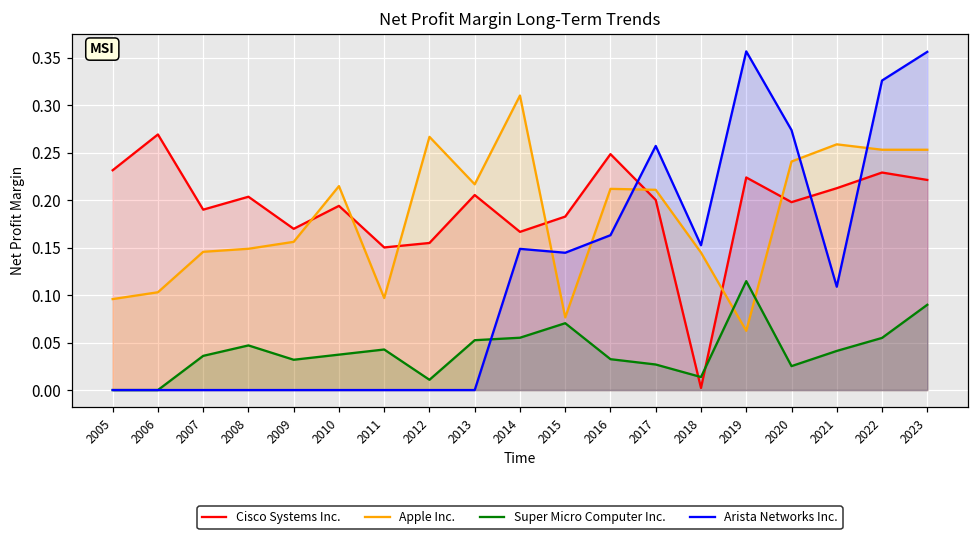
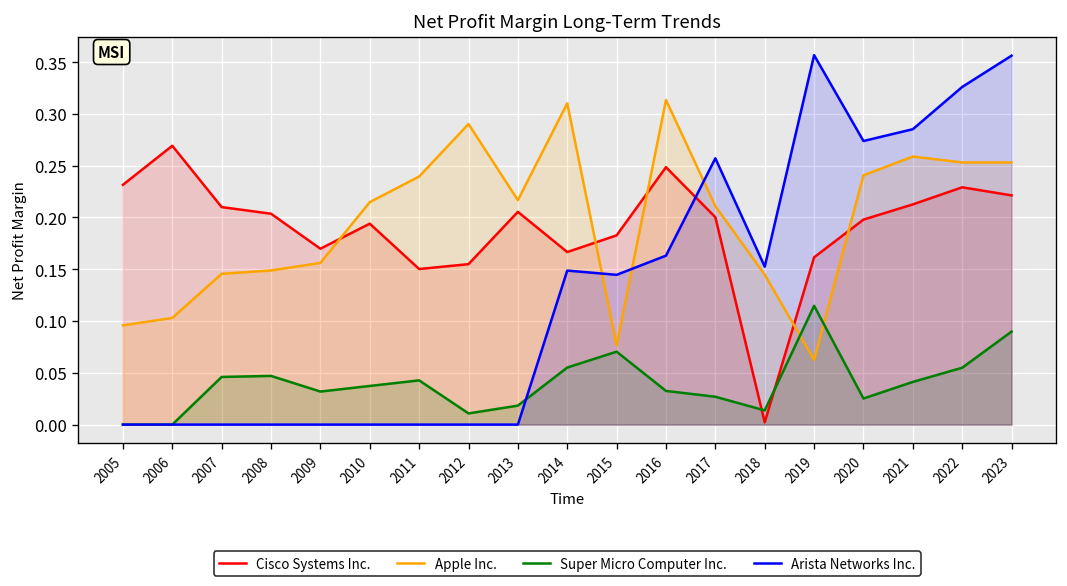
  {
    "Cisco Systems Inc.": {
      "2005": 0.23,
      "2006": 0.27,
-     "2007": 0.19,
+     "2007": 0.21,
      "2008": 0.20,
      "2009": 0.17,
      "2010": 0.19,
      "2011": 0.15,
      "2012": 0.15,
      "2013": 0.21,
      "2014": 0.17,
      "2015": 0.18,
      "2016": 0.25,
      "2017": 0.20,
      "2018": 0.00,
-     "2019": 0.22,
+     "2019": 0.16,
      "2020": 0.20,
      "2021": 0.21,
      "2022": 0.23,
      "2023": 0.22
    },
    "Apple Inc.": {
      "2005": 0.10,
      "2006": 0.10,
      "2007": 0.15,
      "2008": 0.15,
      "2009": 0.16,
      "2010": 0.21,
-     "2011": 0.10,
-     "2012": 0.27,
+     "2011": 0.24,
+     "2012": 0.29,
      "2013": 0.22,
      "2014": 0.31,
      "2015": 0.08,
-     "2016": 0.21,
+     "2016": 0.31,
      "2017": 0.21,
      "2018": 0.14,
      "2019": 0.06,
      "2020": 0.24,
      "2021": 0.26,
      "2022": 0.25,
      "2023": 0.25
    },
    "Super Micro Computer Inc.": {
-     "2007": 0.04,
+     "2007": 0.05,
      "2008": 0.05,
      "2009": 0.03,
      "2010": 0.04,
      "2011": 0.04,
      "2012": 0.01,
-     "2013": 0.05,
+     "2013": 0.02,
      "2014": 0.06,
      "2015": 0.07,
      "2016": 0.03,
      "2017": 0.03,
      "2018": 0.01,
      "2019": 0.11,
      "2020": 0.03,
      "2021": 0.04,
      "2022": 0.05,
      "2023": 0.09
    },
    "Arista Networks Inc.": {
      "2007": 0.00,
      "2008": 0.00,
      "2009": 0.00,
      "2010": 0.00,
      "2011": 0.00,
      "2012": 0.00,
      "2013": 0.00,
      "2014": 0.15,
      "2015": 0.14,
      "2016": 0.16,
      "2017": 0.26,
      "2018": 0.15,
      "2019": 0.36,
      "2020": 0.27,
-     "2021": 0.11,
+     "2021": 0.29,
      "2022": 0.33,
      "2023": 0.36
    }
  }
